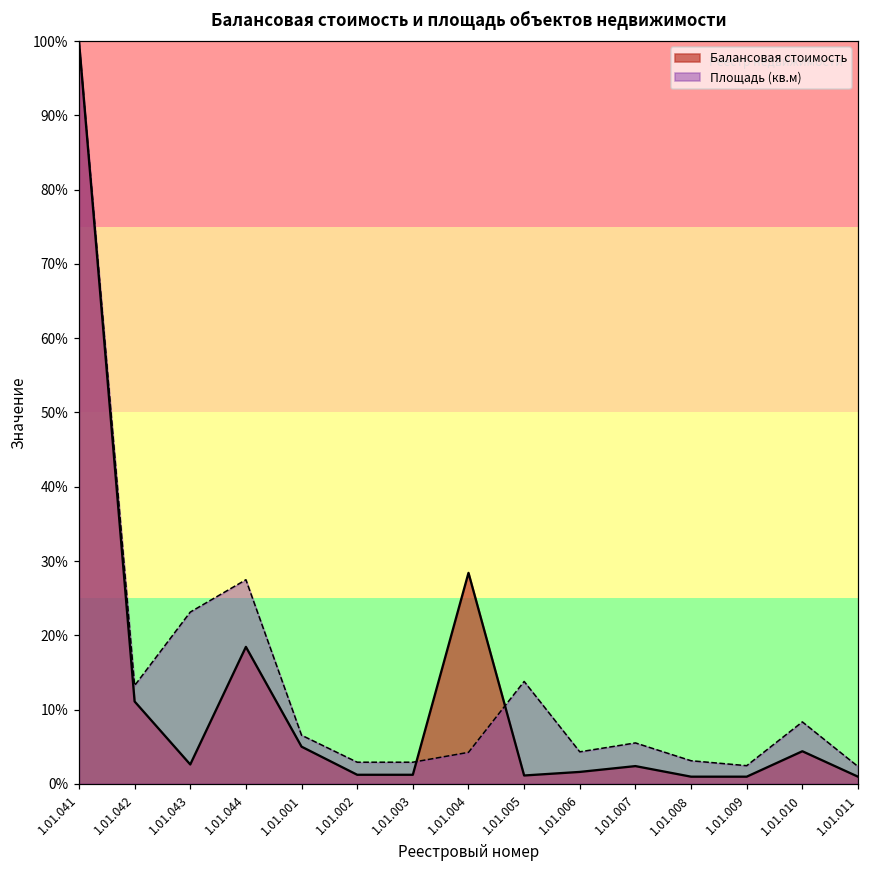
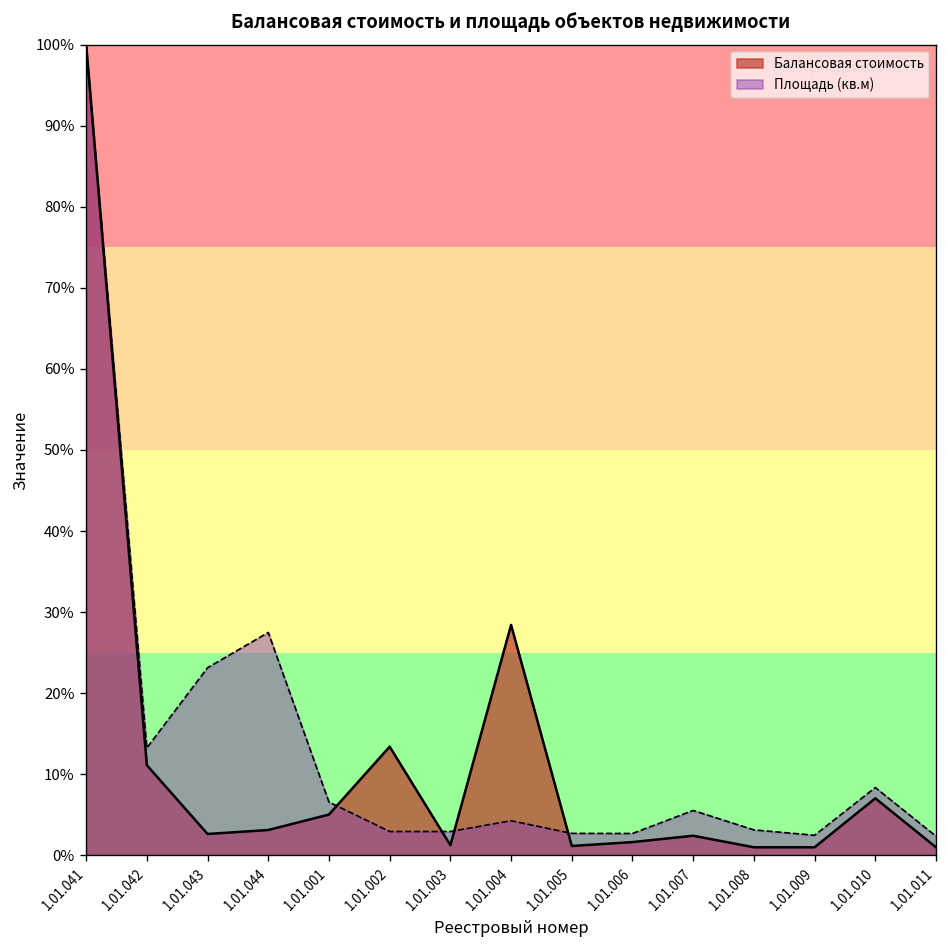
  {
    "Балансовая стоимость": {
      "1.01.042": "11%",
      "1.01.043": "3%",
-     "1.01.044": "18%",
+     "1.01.044": "3%",
      "1.01.001": "5%",
-     "1.01.002": "1%",
+     "1.01.002": "13%",
      "1.01.003": "1%",
      "1.01.004": "28%",
      "1.01.005": "1%",
      "1.01.006": "2%",
      "1.01.007": "2%",
      "1.01.008": "1%",
      "1.01.009": "1%",
-     "1.01.010": "4%",
+     "1.01.010": "7%",
      "1.01.011": "1%"
    },
    "Площадь (кв.м)": {
      "1.01.042": "13%",
      "1.01.043": "23%",
      "1.01.044": "27%",
      "1.01.001": "7%",
      "1.01.002": "3%",
      "1.01.003": "3%",
      "1.01.004": "4%",
-     "1.01.005": "14%",
-     "1.01.006": "4%",
+     "1.01.005": "3%",
+     "1.01.006": "3%",
      "1.01.007": "6%",
      "1.01.008": "3%",
      "1.01.009": "2%",
      "1.01.010": "8%",
      "1.01.011": "2%"
    }
  }
